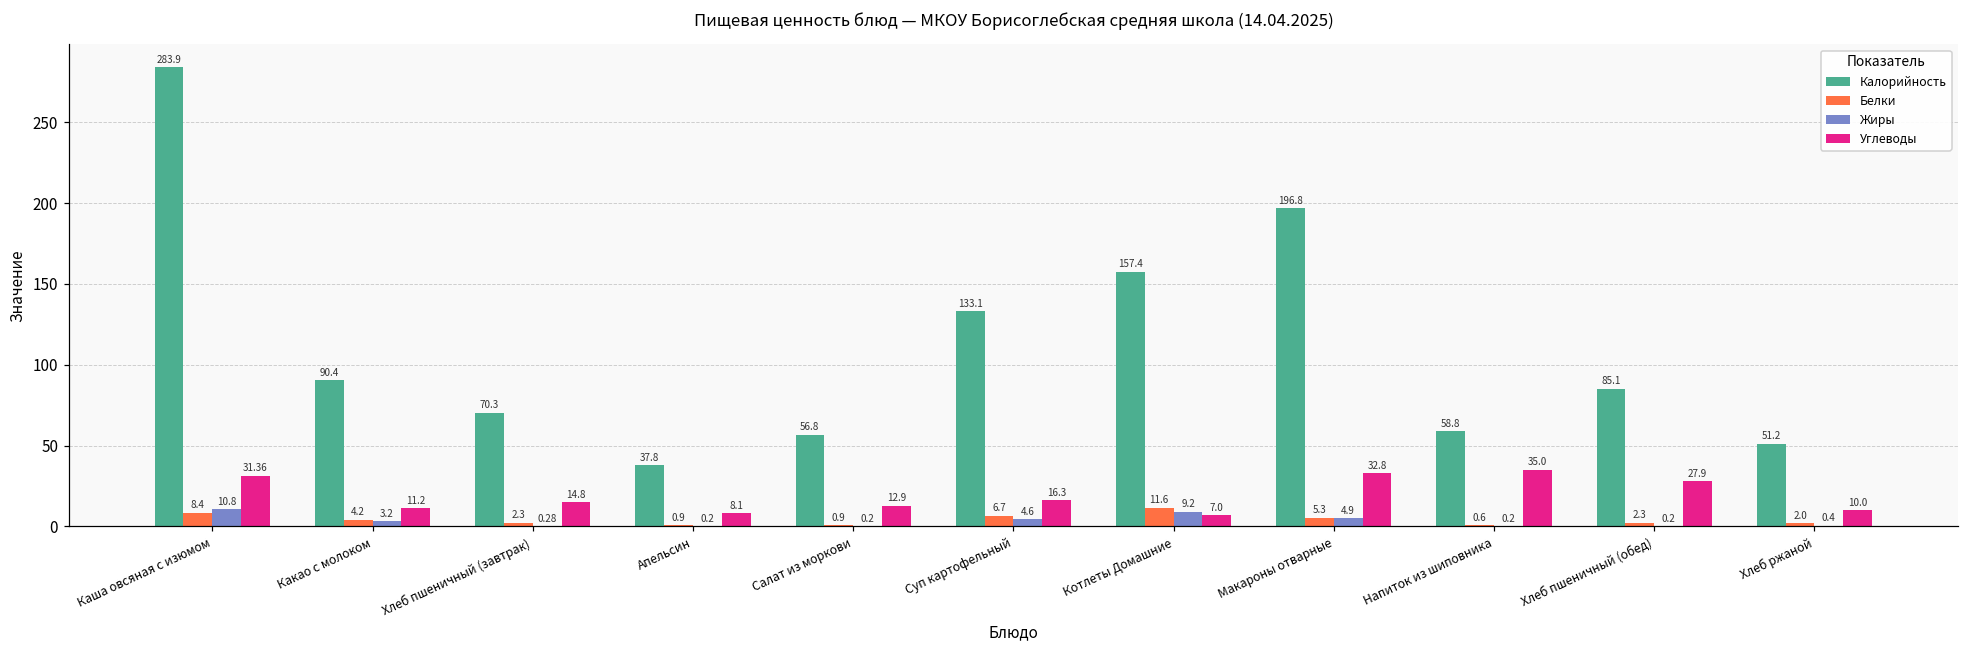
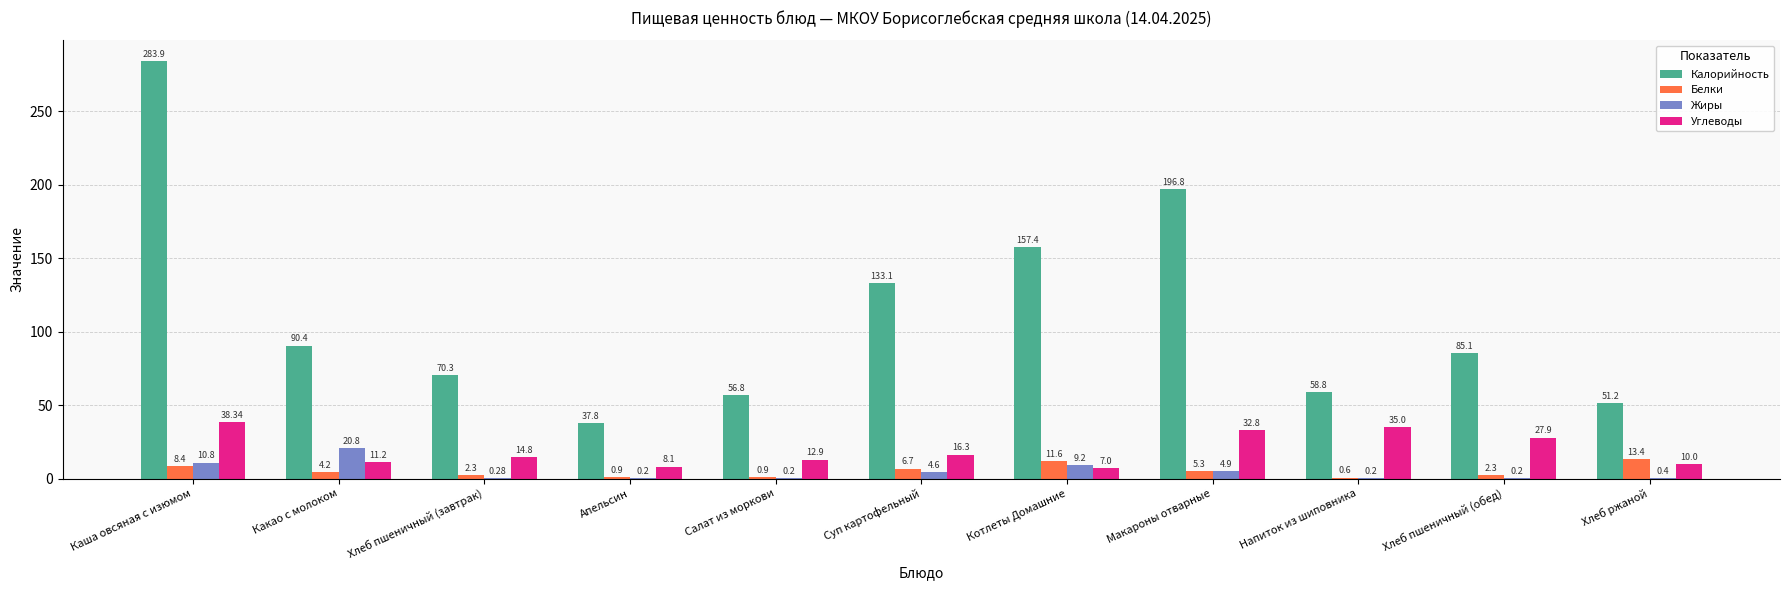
  {
    "Калорийность": {
      "Каша овсяная с изюмом": 283.9,
      "Какао с молоком": 90.4,
      "Хлеб пшеничный (завтрак)": 70.3,
      "Апельсин": 37.8,
      "Салат из моркови": 56.8,
      "Суп картофельный": 133.1,
      "Котлеты Домашние": 157.4,
      "Макароны отварные": 196.8,
      "Напиток из шиповника": 58.8,
      "Хлеб пшеничный (обед)": 85.1,
      "Хлеб ржаной": 51.2
    },
    "Белки": {
      "Каша овсяная с изюмом": 8.4,
      "Какао с молоком": 4.2,
      "Хлеб пшеничный (завтрак)": 2.3,
      "Апельсин": 0.9,
      "Салат из моркови": 0.9,
      "Суп картофельный": 6.7,
      "Котлеты Домашние": 11.6,
      "Макароны отварные": 5.3,
      "Напиток из шиповника": 0.6,
      "Хлеб пшеничный (обед)": 2.3,
-     "Хлеб ржаной": 2.0
+     "Хлеб ржаной": 13.4
    },
    "Жиры": {
      "Каша овсяная с изюмом": 10.8,
-     "Какао с молоком": 3.2,
+     "Какао с молоком": 20.8,
      "Хлеб пшеничный (завтрак)": 0.28,
      "Апельсин": 0.2,
      "Салат из моркови": 0.2,
      "Суп картофельный": 4.6,
      "Котлеты Домашние": 9.2,
      "Макароны отварные": 4.9,
      "Напиток из шиповника": 0.2,
      "Хлеб пшеничный (обед)": 0.2,
      "Хлеб ржаной": 0.4
    },
    "Углеводы": {
-     "Каша овсяная с изюмом": 31.36,
+     "Каша овсяная с изюмом": 38.34,
      "Какао с молоком": 11.2,
      "Хлеб пшеничный (завтрак)": 14.8,
      "Апельсин": 8.1,
      "Салат из моркови": 12.9,
      "Суп картофельный": 16.3,
      "Котлеты Домашние": 7.0,
      "Макароны отварные": 32.8,
      "Напиток из шиповника": 35.0,
      "Хлеб пшеничный (обед)": 27.9,
      "Хлеб ржаной": 10.0
    }
  }
